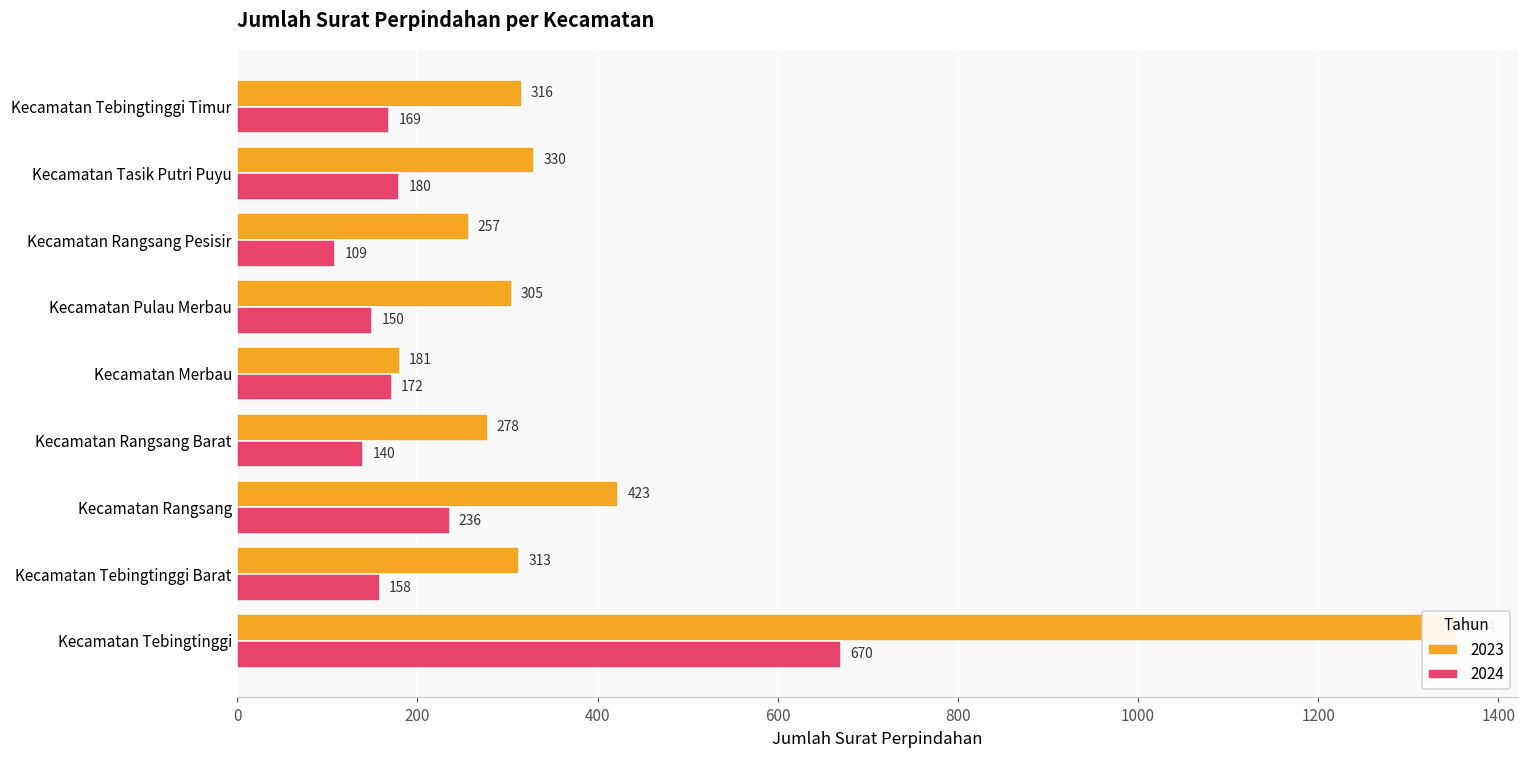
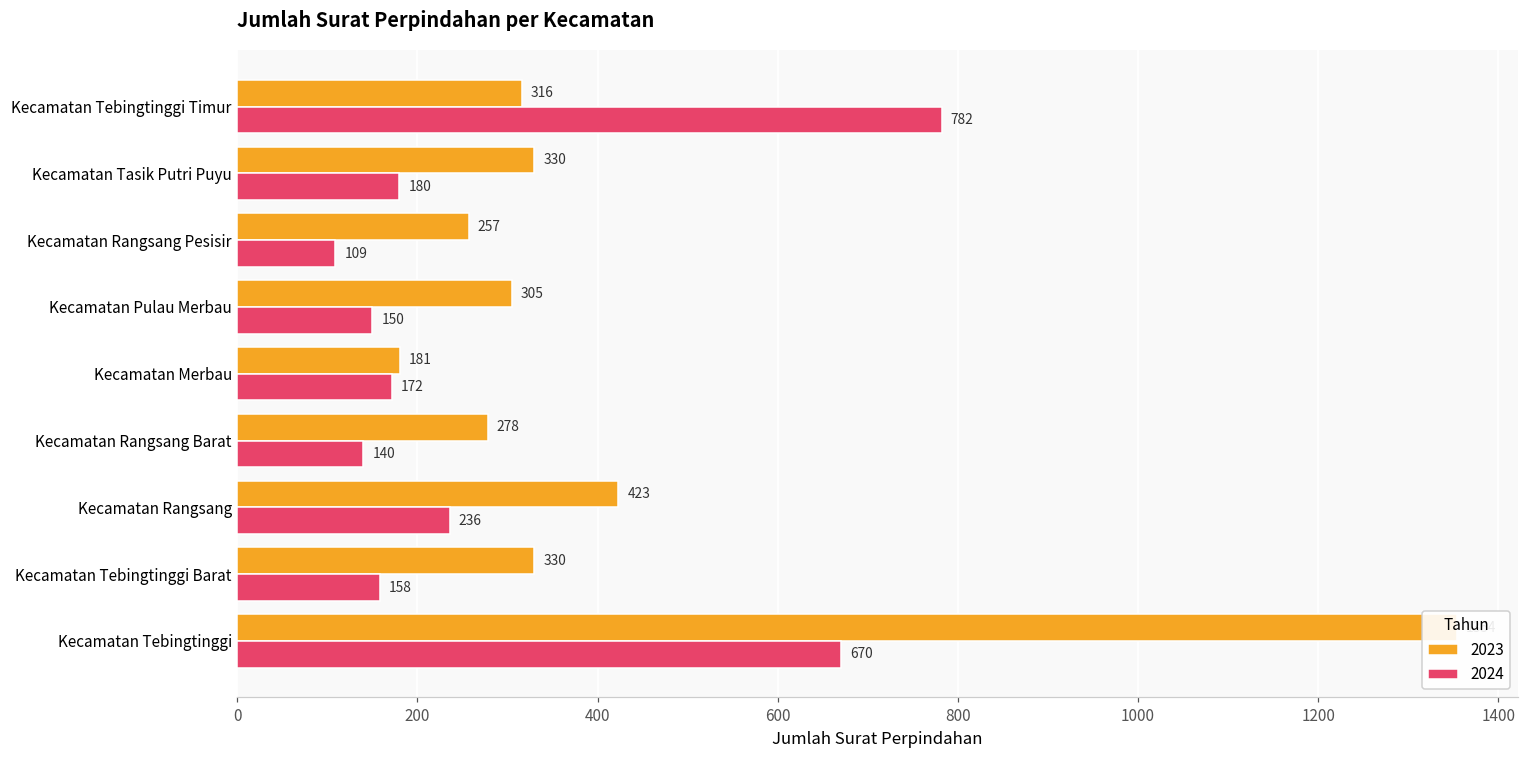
  {
    "2023": {
      "Kecamatan Tebingtinggi Timur": 316,
      "Kecamatan Tasik Putri Puyu": 330,
      "Kecamatan Rangsang Pesisir": 257,
      "Kecamatan Pulau Merbau": 305,
      "Kecamatan Merbau": 181,
      "Kecamatan Rangsang Barat": 278,
      "Kecamatan Rangsang": 423,
-     "Kecamatan Tebingtinggi Barat": 313
+     "Kecamatan Tebingtinggi Barat": 330
    },
    "2024": {
-     "Kecamatan Tebingtinggi Timur": 169,
+     "Kecamatan Tebingtinggi Timur": 782,
      "Kecamatan Tasik Putri Puyu": 180,
      "Kecamatan Rangsang Pesisir": 109,
      "Kecamatan Pulau Merbau": 150,
      "Kecamatan Merbau": 172,
      "Kecamatan Rangsang Barat": 140,
      "Kecamatan Rangsang": 236,
      "Kecamatan Tebingtinggi Barat": 158,
      "Kecamatan Tebingtinggi": 670
    }
  }
